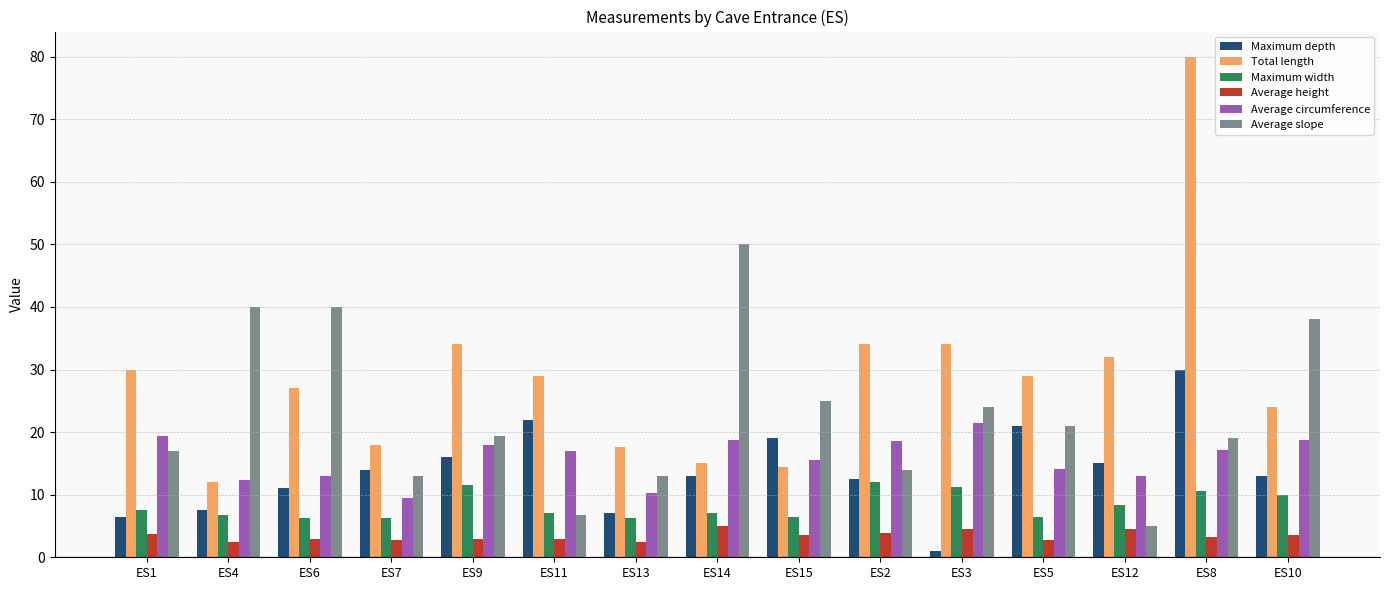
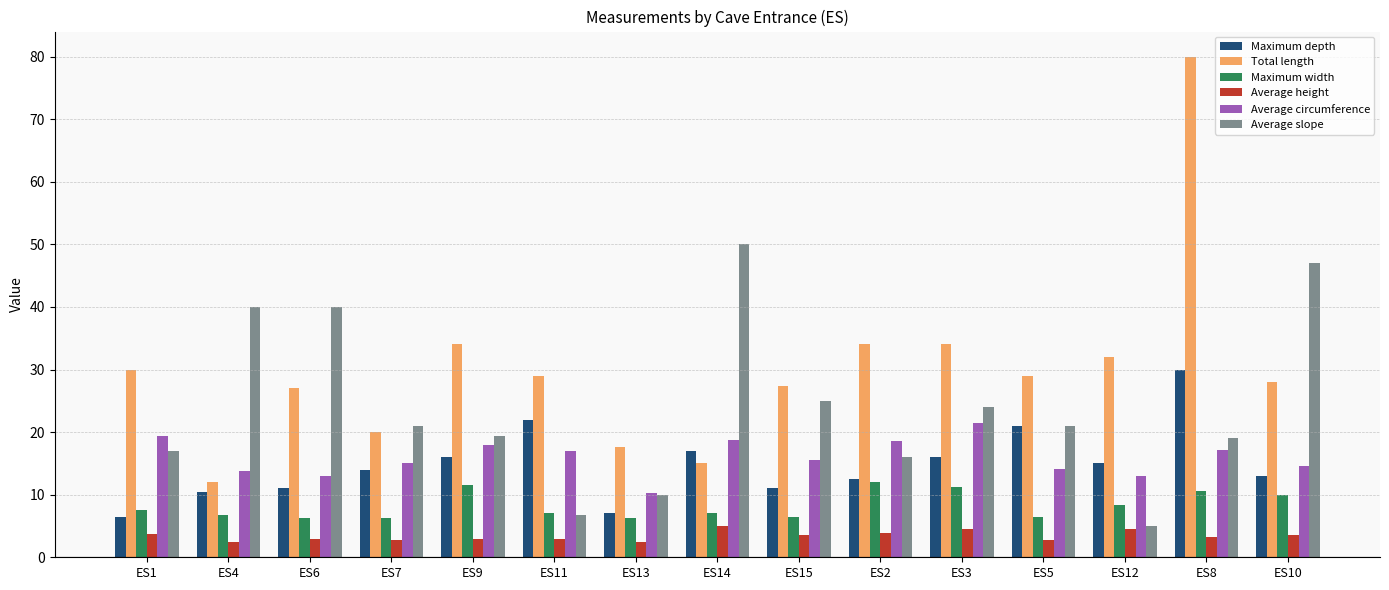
  {
    "Maximum depth": {
      "ES1": 7,
-     "ES4": 8,
+     "ES4": 11,
      "ES6": 11,
      "ES7": 14,
      "ES9": 16,
      "ES11": 22,
      "ES13": 7,
-     "ES14": 13,
-     "ES15": 19,
+     "ES14": 17,
+     "ES15": 11,
      "ES2": 13,
-     "ES3": 1,
+     "ES3": 16,
      "ES5": 21,
      "ES12": 15,
      "ES8": 30,
      "ES10": 13
    },
    "Total length": {
      "ES1": 30,
      "ES4": 12,
      "ES6": 27,
-     "ES7": 18,
+     "ES7": 20,
      "ES9": 34,
      "ES11": 29,
      "ES13": 18,
      "ES14": 15,
-     "ES15": 15,
+     "ES15": 27,
      "ES2": 34,
      "ES3": 34,
      "ES5": 29,
      "ES12": 32,
      "ES8": 80,
-     "ES10": 24
+     "ES10": 28
    },
    "Maximum width": {
      "ES1": 8,
      "ES4": 7,
      "ES6": 6,
      "ES7": 6,
      "ES9": 12,
      "ES11": 7,
      "ES13": 6,
      "ES14": 7,
      "ES15": 6,
      "ES2": 12,
      "ES3": 11,
      "ES5": 6,
      "ES12": 8,
      "ES8": 11,
      "ES10": 10
    },
    "Average height": {
      "ES1": 4,
      "ES4": 3,
      "ES6": 3,
      "ES7": 3,
      "ES9": 3,
      "ES11": 3,
      "ES13": 3,
      "ES14": 5,
      "ES15": 4,
      "ES2": 4,
      "ES3": 5,
      "ES5": 3,
      "ES12": 5,
      "ES8": 3,
      "ES10": 4
    },
    "Average circumference": {
      "ES1": 19,
-     "ES4": 12,
+     "ES4": 14,
      "ES6": 13,
-     "ES7": 10,
+     "ES7": 15,
      "ES9": 18,
      "ES11": 17,
      "ES13": 10,
      "ES14": 19,
      "ES15": 16,
      "ES2": 19,
      "ES3": 22,
      "ES5": 14,
      "ES12": 13,
      "ES8": 17,
-     "ES10": 19
+     "ES10": 15
    },
    "Average slope": {
      "ES1": 17,
      "ES4": 40,
      "ES6": 40,
-     "ES7": 13,
+     "ES7": 21,
      "ES9": 19,
      "ES11": 7,
-     "ES13": 13,
+     "ES13": 10,
      "ES14": 50,
      "ES15": 25,
-     "ES2": 14,
+     "ES2": 16,
      "ES3": 24,
      "ES5": 21,
      "ES12": 5,
      "ES8": 19,
-     "ES10": 38
+     "ES10": 47
    }
  }
